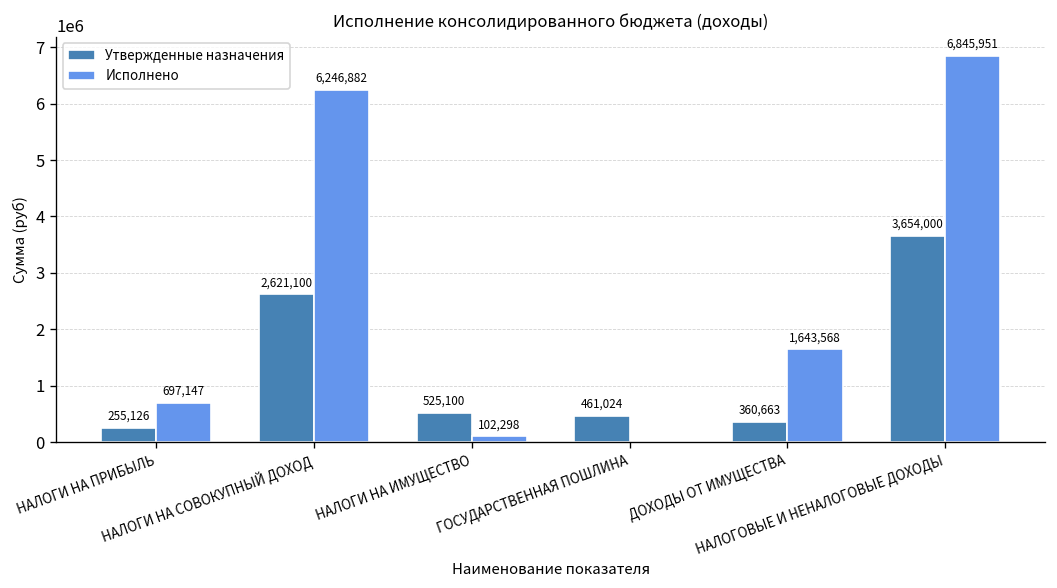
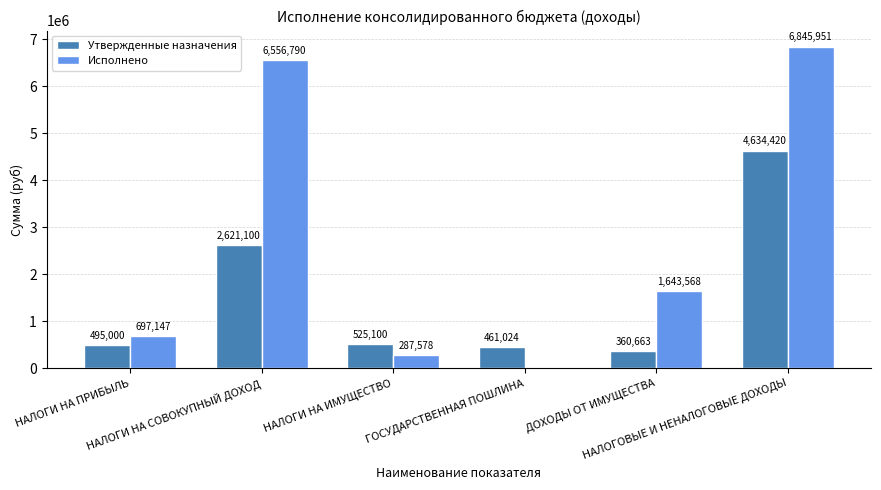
  {
    "Утвержденные назначения": {
-     "НАЛОГИ НА ПРИБЫЛЬ": "255,126",
+     "НАЛОГИ НА ПРИБЫЛЬ": "495,000",
      "НАЛОГИ НА СОВОКУПНЫЙ ДОХОД": "2,621,100",
      "НАЛОГИ НА ИМУЩЕСТВО": "525,100",
      "ГОСУДАРСТВЕННАЯ ПОШЛИНА": "461,024",
      "ДОХОДЫ ОТ ИМУЩЕСТВА": "360,663",
-     "НАЛОГОВЫЕ И НЕНАЛОГОВЫЕ ДОХОДЫ": "3,654,000"
+     "НАЛОГОВЫЕ И НЕНАЛОГОВЫЕ ДОХОДЫ": "4,634,420"
    },
    "Исполнено": {
      "НАЛОГИ НА ПРИБЫЛЬ": "697,147",
-     "НАЛОГИ НА СОВОКУПНЫЙ ДОХОД": "6,246,882",
-     "НАЛОГИ НА ИМУЩЕСТВО": "102,298",
+     "НАЛОГИ НА СОВОКУПНЫЙ ДОХОД": "6,556,790",
+     "НАЛОГИ НА ИМУЩЕСТВО": "287,578",
      "ДОХОДЫ ОТ ИМУЩЕСТВА": "1,643,568"
    }
  }
